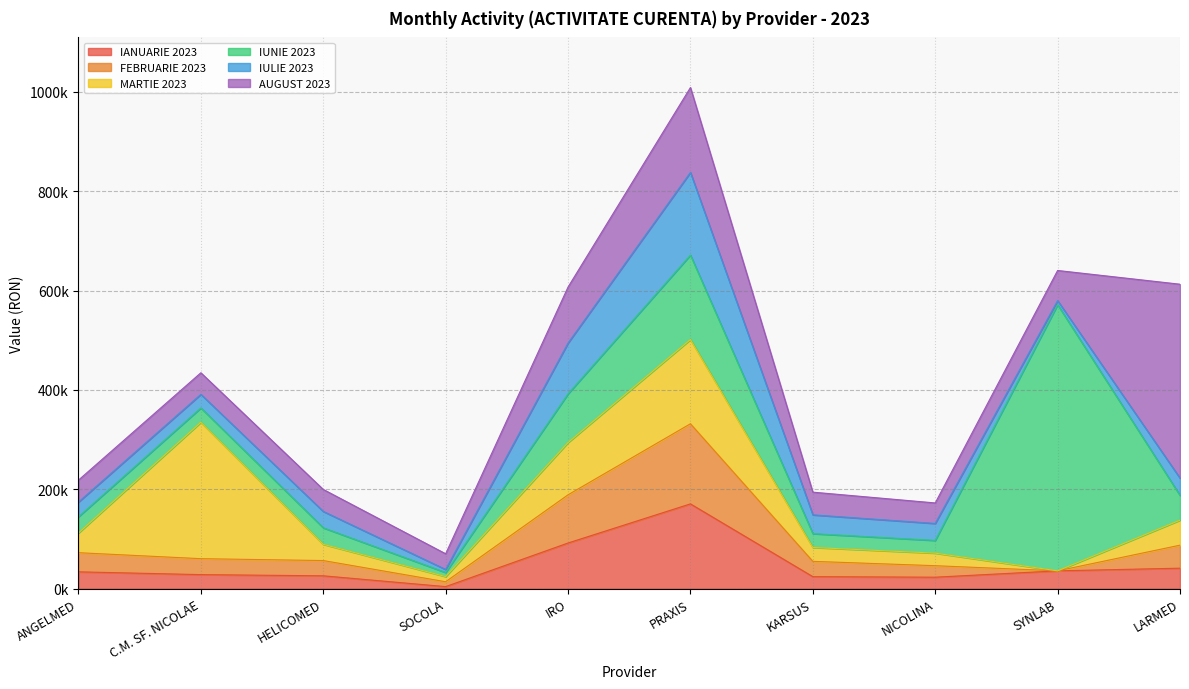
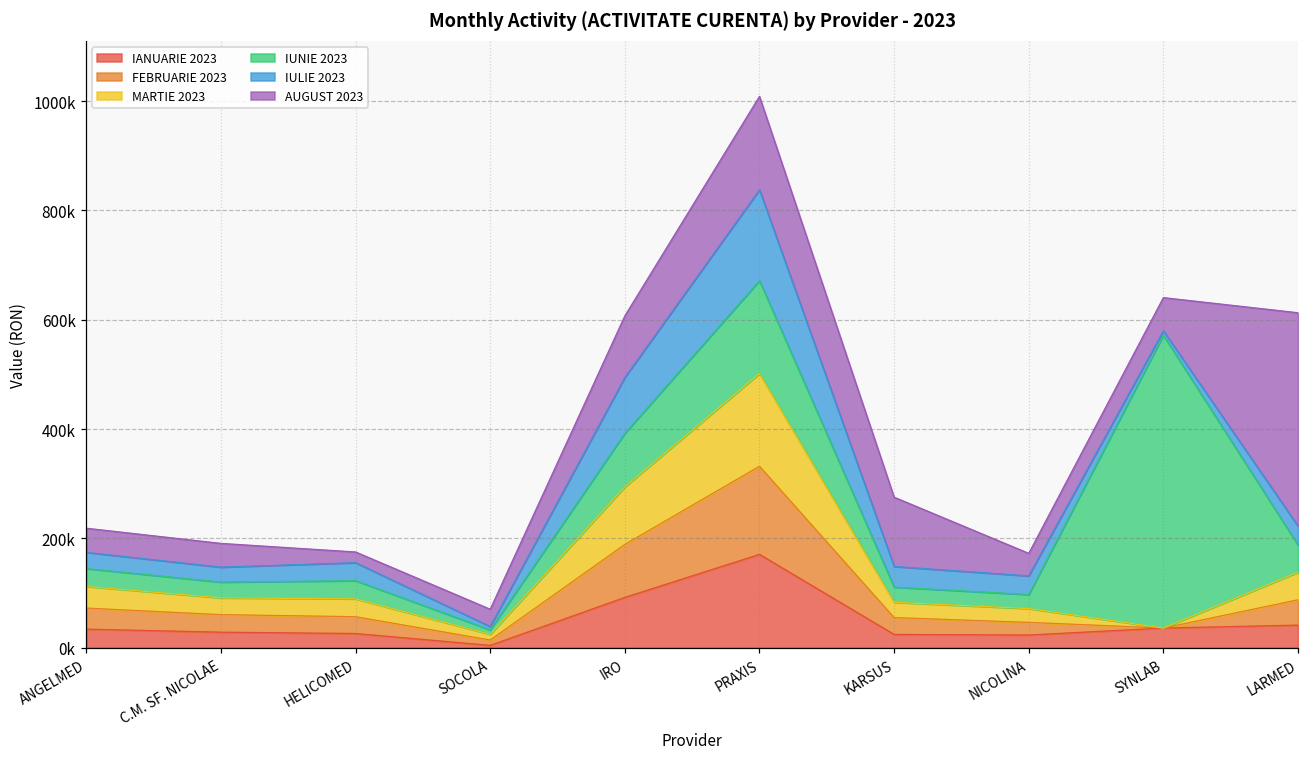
  {
    "MARTIE 2023": {
      "ANGELMED": 40000,
-     "C.M. SF. NICOLAE": 270000,
+     "C.M. SF. NICOLAE": 30000,
      "HELICOMED": 30000,
      "SOCOLA": 10000,
      "IRO": 110000,
      "PRAXIS": 170000,
      "KARSUS": 30000,
      "NICOLINA": 30000,
      "LARMED": 50000
    },
    "IUNIE 2023": {
      "ANGELMED": 30000,
      "C.M. SF. NICOLAE": 30000,
      "HELICOMED": 30000,
      "SOCOLA": 10000,
      "IRO": 100000,
      "PRAXIS": 170000,
      "KARSUS": 30000,
      "NICOLINA": 30000,
      "SYNLAB": 540000,
      "LARMED": 50000
    },
    "IULIE 2023": {
      "ANGELMED": 30000,
      "C.M. SF. NICOLAE": 30000,
      "HELICOMED": 30000,
      "SOCOLA": 10000,
      "IRO": 100000,
      "PRAXIS": 170000,
      "KARSUS": 40000,
      "NICOLINA": 30000,
      "SYNLAB": 10000,
      "LARMED": 30000
    },
    "AUGUST 2023": {
      "ANGELMED": 40000,
      "C.M. SF. NICOLAE": 40000,
-     "HELICOMED": 40000,
+     "HELICOMED": 20000,
      "SOCOLA": 30000,
      "IRO": 110000,
      "PRAXIS": 170000,
-     "KARSUS": 50000,
+     "KARSUS": 130000,
      "NICOLINA": 40000,
      "SYNLAB": 60000,
      "LARMED": 390000
    }
  }
